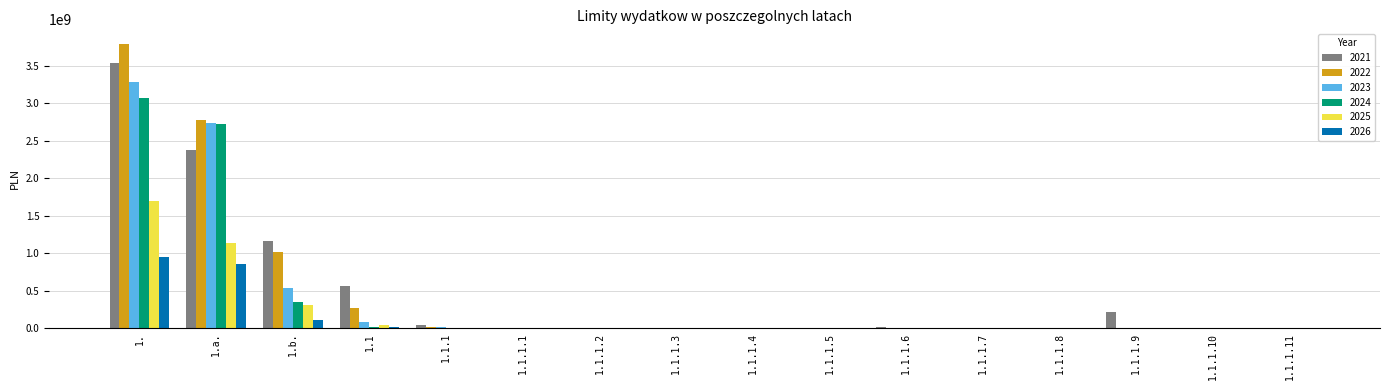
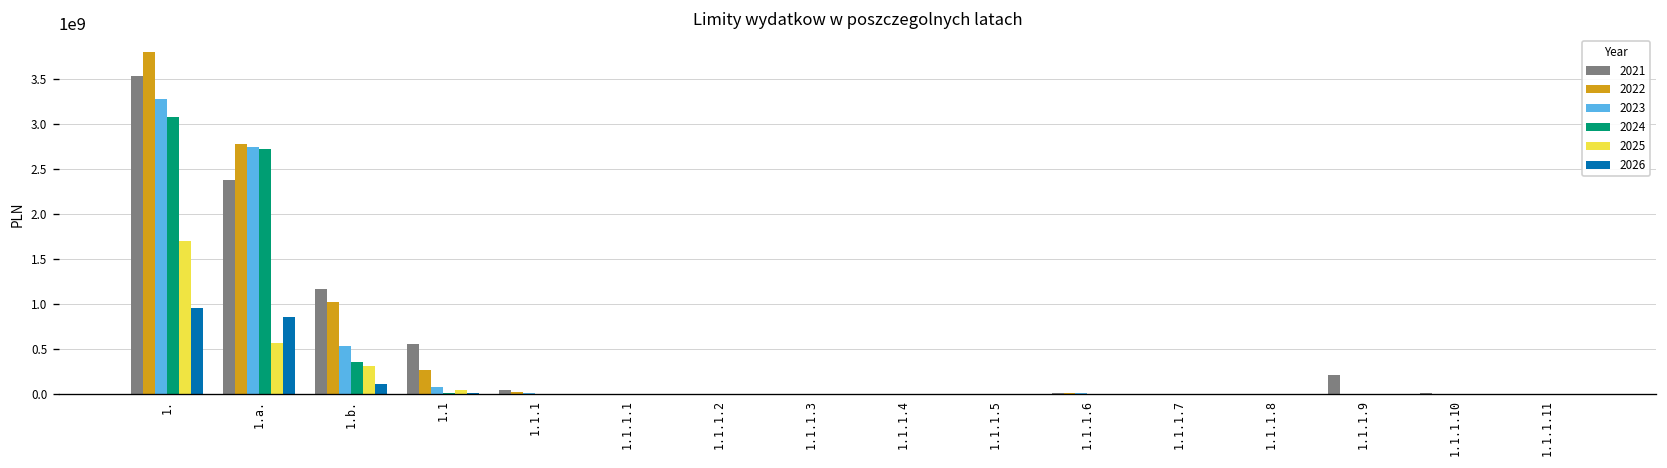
  {
    "2021": {
      "1.": 3500000000,
      "1.a.": 2400000000,
      "1.b.": 1200000000,
      "1.1": 600000000,
      "1.1.1": 0,
      "1.1.1.9": 200000000
    },
    "2022": {
      "1.": 3800000000,
      "1.a.": 2800000000,
      "1.b.": 1000000000,
      "1.1": 300000000,
      "1.1.1.3": 0,
      "1.1.1.4": 0,
      "1.1.1.5": 0,
      "1.1.1.8": 0,
      "1.1.1.9": 0,
      "1.1.1.11": 0
    },
    "2023": {
      "1.": 3300000000,
      "1.a.": 2700000000,
      "1.b.": 500000000,
      "1.1": 100000000,
      "1.1.1.3": 0,
      "1.1.1.4": 0,
      "1.1.1.5": 0,
      "1.1.1.8": 0,
      "1.1.1.9": 0,
      "1.1.1.10": 0,
      "1.1.1.11": 0
    },
    "2024": {
      "1.": 3100000000,
      "1.a.": 2700000000,
      "1.b.": 400000000,
      "1.1.1.1": 0,
      "1.1.1.2": 0,
      "1.1.1.3": 0,
      "1.1.1.4": 0,
      "1.1.1.5": 0,
      "1.1.1.6": 0,
      "1.1.1.7": 0,
      "1.1.1.8": 0,
      "1.1.1.9": 0,
      "1.1.1.10": 0,
      "1.1.1.11": 0
    },
    "2025": {
      "1.": 1700000000,
-     "1.a.": 1100000000,
+     "1.a.": 600000000,
      "1.b.": 300000000,
      "1.1": 0,
      "1.1.1.1": 0,
      "1.1.1.2": 0,
      "1.1.1.3": 0,
      "1.1.1.4": 0,
      "1.1.1.5": 0,
      "1.1.1.6": 0,
      "1.1.1.7": 0,
      "1.1.1.8": 0,
      "1.1.1.9": 0,
      "1.1.1.10": 0,
      "1.1.1.11": 0
    },
    "2026": {
      "1.": 1000000000,
      "1.a.": 900000000,
      "1.b.": 100000000,
      "1.1.1.1": 0,
      "1.1.1.2": 0,
      "1.1.1.3": 0,
      "1.1.1.4": 0,
      "1.1.1.5": 0,
      "1.1.1.6": 0,
      "1.1.1.7": 0,
      "1.1.1.8": 0,
      "1.1.1.9": 0,
      "1.1.1.10": 0,
      "1.1.1.11": 0
    }
  }
